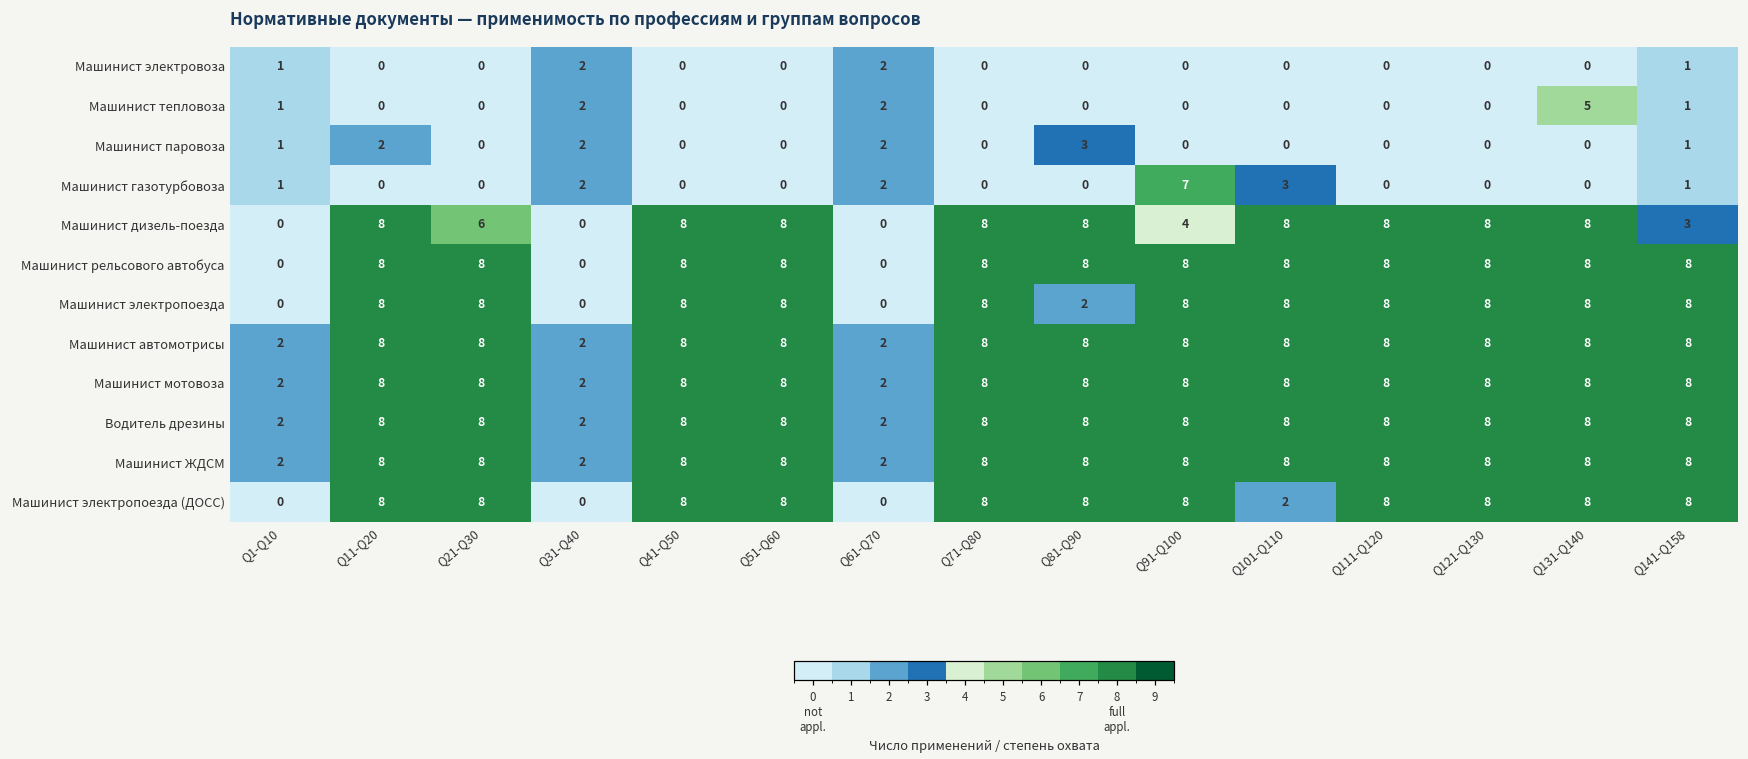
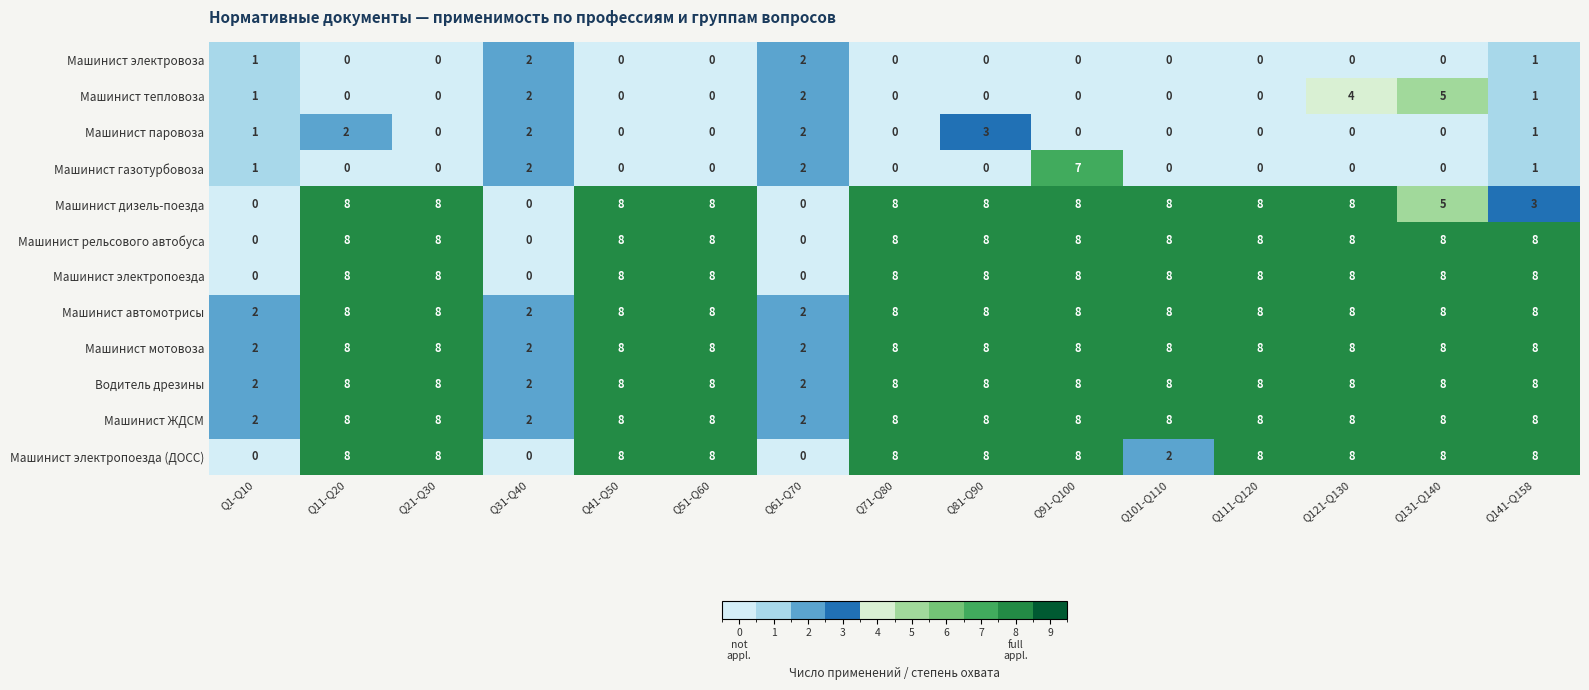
  {
    "Машинист электровоза": {
      "Q1-Q10": 1,
      "Q11-Q20": 0,
      "Q21-Q30": 0,
      "Q31-Q40": 2,
      "Q41-Q50": 0,
      "Q51-Q60": 0,
      "Q61-Q70": 2,
      "Q71-Q80": 0,
      "Q81-Q90": 0,
      "Q91-Q100": 0,
      "Q101-Q110": 0,
      "Q111-Q120": 0,
      "Q121-Q130": 0,
      "Q131-Q140": 0,
      "Q141-Q158": 1
    },
    "Машинист тепловоза": {
      "Q1-Q10": 1,
      "Q11-Q20": 0,
      "Q21-Q30": 0,
      "Q31-Q40": 2,
      "Q41-Q50": 0,
      "Q51-Q60": 0,
      "Q61-Q70": 2,
      "Q71-Q80": 0,
      "Q81-Q90": 0,
      "Q91-Q100": 0,
      "Q101-Q110": 0,
      "Q111-Q120": 0,
-     "Q121-Q130": 0,
+     "Q121-Q130": 4,
      "Q131-Q140": 5,
      "Q141-Q158": 1
    },
    "Машинист паровоза": {
      "Q1-Q10": 1,
      "Q11-Q20": 2,
      "Q21-Q30": 0,
      "Q31-Q40": 2,
      "Q41-Q50": 0,
      "Q51-Q60": 0,
      "Q61-Q70": 2,
      "Q71-Q80": 0,
      "Q81-Q90": 3,
      "Q91-Q100": 0,
      "Q101-Q110": 0,
      "Q111-Q120": 0,
      "Q121-Q130": 0,
      "Q131-Q140": 0,
      "Q141-Q158": 1
    },
    "Машинист газотурбовоза": {
      "Q1-Q10": 1,
      "Q11-Q20": 0,
      "Q21-Q30": 0,
      "Q31-Q40": 2,
      "Q41-Q50": 0,
      "Q51-Q60": 0,
      "Q61-Q70": 2,
      "Q71-Q80": 0,
      "Q81-Q90": 0,
      "Q91-Q100": 7,
-     "Q101-Q110": 3,
+     "Q101-Q110": 0,
      "Q111-Q120": 0,
      "Q121-Q130": 0,
      "Q131-Q140": 0,
      "Q141-Q158": 1
    },
    "Машинист дизель-поезда": {
      "Q1-Q10": 0,
      "Q11-Q20": 8,
-     "Q21-Q30": 6,
+     "Q21-Q30": 8,
      "Q31-Q40": 0,
      "Q41-Q50": 8,
      "Q51-Q60": 8,
      "Q61-Q70": 0,
      "Q71-Q80": 8,
      "Q81-Q90": 8,
-     "Q91-Q100": 4,
+     "Q91-Q100": 8,
      "Q101-Q110": 8,
      "Q111-Q120": 8,
      "Q121-Q130": 8,
-     "Q131-Q140": 8,
+     "Q131-Q140": 5,
      "Q141-Q158": 3
    },
    "Машинист рельсового автобуса": {
      "Q1-Q10": 0,
      "Q11-Q20": 8,
      "Q21-Q30": 8,
      "Q31-Q40": 0,
      "Q41-Q50": 8,
      "Q51-Q60": 8,
      "Q61-Q70": 0,
      "Q71-Q80": 8,
      "Q81-Q90": 8,
      "Q91-Q100": 8,
      "Q101-Q110": 8,
      "Q111-Q120": 8,
      "Q121-Q130": 8,
      "Q131-Q140": 8,
      "Q141-Q158": 8
    },
    "Машинист электропоезда": {
      "Q1-Q10": 0,
      "Q11-Q20": 8,
      "Q21-Q30": 8,
      "Q31-Q40": 0,
      "Q41-Q50": 8,
      "Q51-Q60": 8,
      "Q61-Q70": 0,
      "Q71-Q80": 8,
-     "Q81-Q90": 2,
+     "Q81-Q90": 8,
      "Q91-Q100": 8,
      "Q101-Q110": 8,
      "Q111-Q120": 8,
      "Q121-Q130": 8,
      "Q131-Q140": 8,
      "Q141-Q158": 8
    },
    "Машинист автомотрисы": {
      "Q1-Q10": 2,
      "Q11-Q20": 8,
      "Q21-Q30": 8,
      "Q31-Q40": 2,
      "Q41-Q50": 8,
      "Q51-Q60": 8,
      "Q61-Q70": 2,
      "Q71-Q80": 8,
      "Q81-Q90": 8,
      "Q91-Q100": 8,
      "Q101-Q110": 8,
      "Q111-Q120": 8,
      "Q121-Q130": 8,
      "Q131-Q140": 8,
      "Q141-Q158": 8
    },
    "Машинист мотовоза": {
      "Q1-Q10": 2,
      "Q11-Q20": 8,
      "Q21-Q30": 8,
      "Q31-Q40": 2,
      "Q41-Q50": 8,
      "Q51-Q60": 8,
      "Q61-Q70": 2,
      "Q71-Q80": 8,
      "Q81-Q90": 8,
      "Q91-Q100": 8,
      "Q101-Q110": 8,
      "Q111-Q120": 8,
      "Q121-Q130": 8,
      "Q131-Q140": 8,
      "Q141-Q158": 8
    },
    "Водитель дрезины": {
      "Q1-Q10": 2,
      "Q11-Q20": 8,
      "Q21-Q30": 8,
      "Q31-Q40": 2,
      "Q41-Q50": 8,
      "Q51-Q60": 8,
      "Q61-Q70": 2,
      "Q71-Q80": 8,
      "Q81-Q90": 8,
      "Q91-Q100": 8,
      "Q101-Q110": 8,
      "Q111-Q120": 8,
      "Q121-Q130": 8,
      "Q131-Q140": 8,
      "Q141-Q158": 8
    },
    "Машинист ЖДСМ": {
      "Q1-Q10": 2,
      "Q11-Q20": 8,
      "Q21-Q30": 8,
      "Q31-Q40": 2,
      "Q41-Q50": 8,
      "Q51-Q60": 8,
      "Q61-Q70": 2,
      "Q71-Q80": 8,
      "Q81-Q90": 8,
      "Q91-Q100": 8,
      "Q101-Q110": 8,
      "Q111-Q120": 8,
      "Q121-Q130": 8,
      "Q131-Q140": 8,
      "Q141-Q158": 8
    },
    "Машинист электропоезда (ДОСС)": {
      "Q1-Q10": 0,
      "Q11-Q20": 8,
      "Q21-Q30": 8,
      "Q31-Q40": 0,
      "Q41-Q50": 8,
      "Q51-Q60": 8,
      "Q61-Q70": 0,
      "Q71-Q80": 8,
      "Q81-Q90": 8,
      "Q91-Q100": 8,
      "Q101-Q110": 2,
      "Q111-Q120": 8,
      "Q121-Q130": 8,
      "Q131-Q140": 8,
      "Q141-Q158": 8
    }
  }
